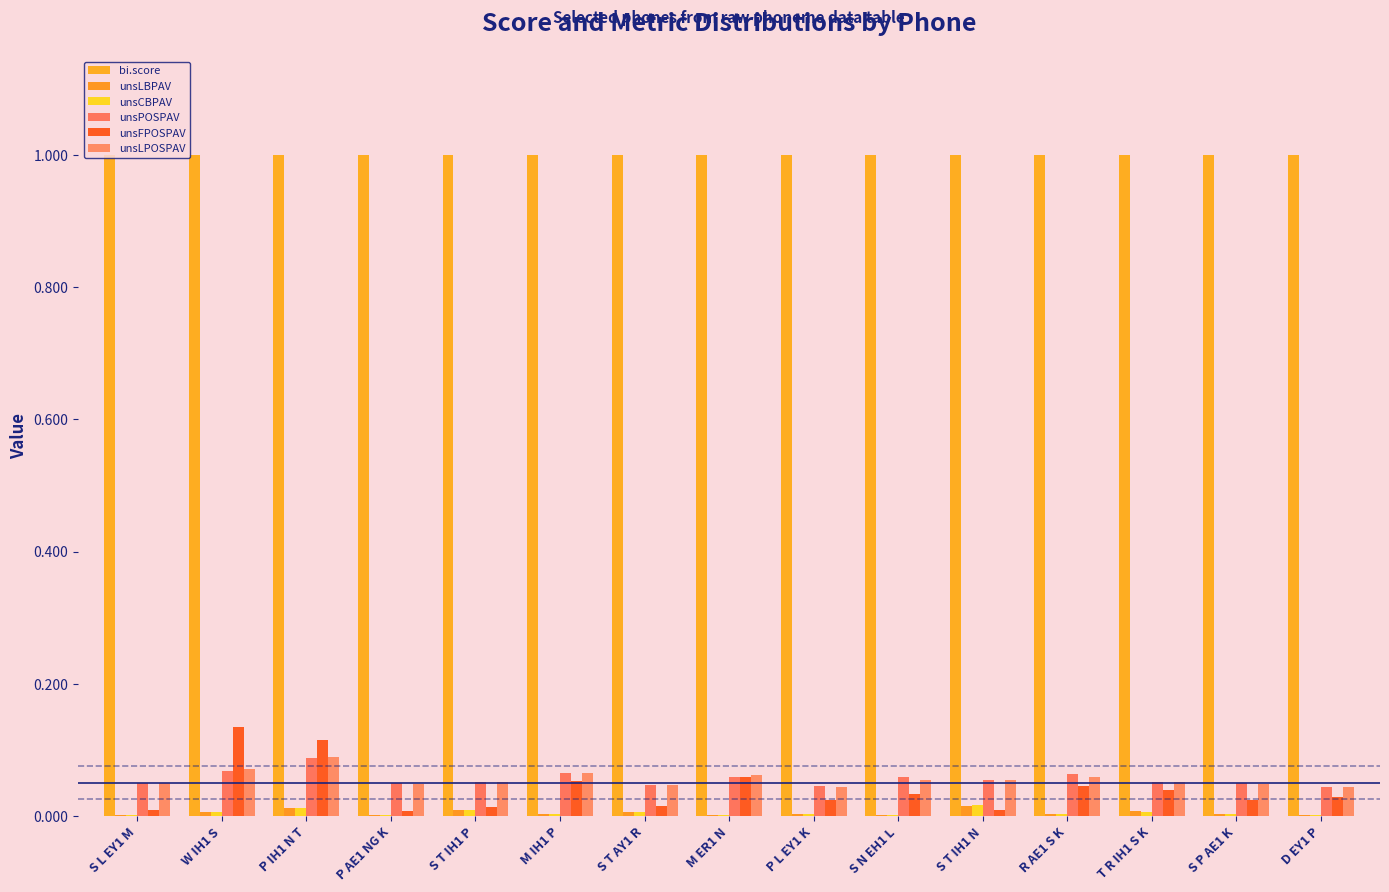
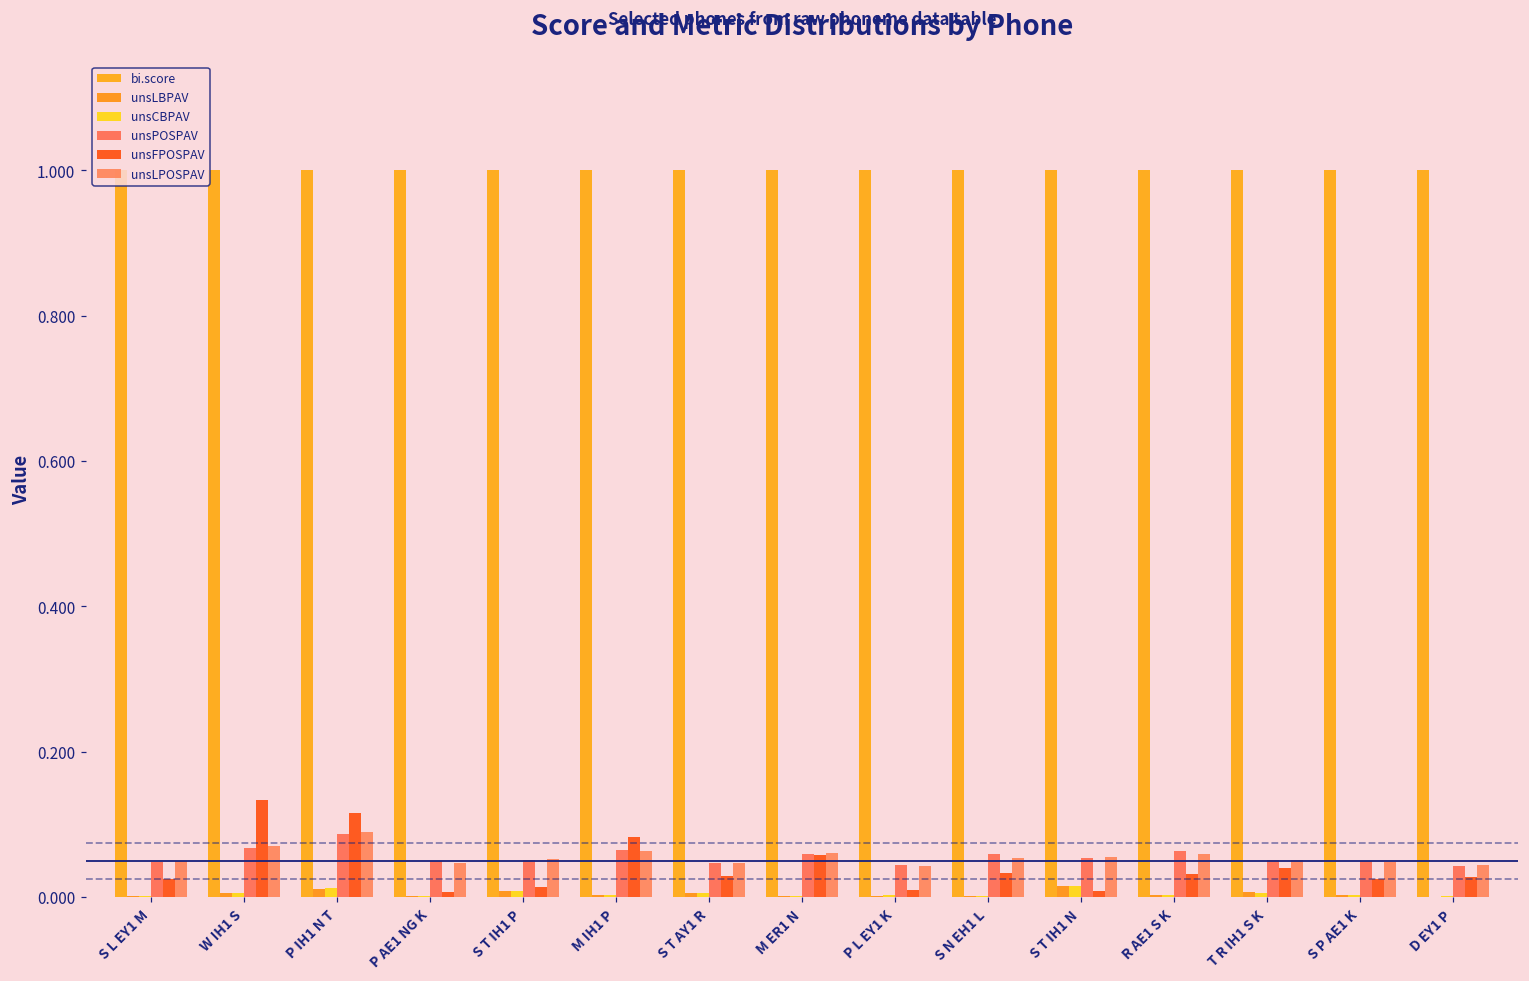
  {
    "unsFPOSPAV": {
-     "S L EY1 M": 0.01,
+     "S L EY1 M": 0.02,
      "W IH1 S": 0.13,
      "P IH1 N T": 0.12,
      "P AE1 NG K": 0.01,
      "S T IH1 P": 0.01,
-     "M IH1 P": 0.05,
-     "S T AY1 R": 0.02,
+     "M IH1 P": 0.08,
+     "S T AY1 R": 0.03,
      "M ER1 N": 0.06,
-     "P L EY1 K": 0.02,
+     "P L EY1 K": 0.01,
      "S N EH1 L": 0.03,
      "S T IH1 N": 0.01,
-     "R AE1 S K": 0.04,
+     "R AE1 S K": 0.03,
      "T R IH1 S K": 0.04,
      "S P AE1 K": 0.02,
      "D EY1 P": 0.03
    }
  }
